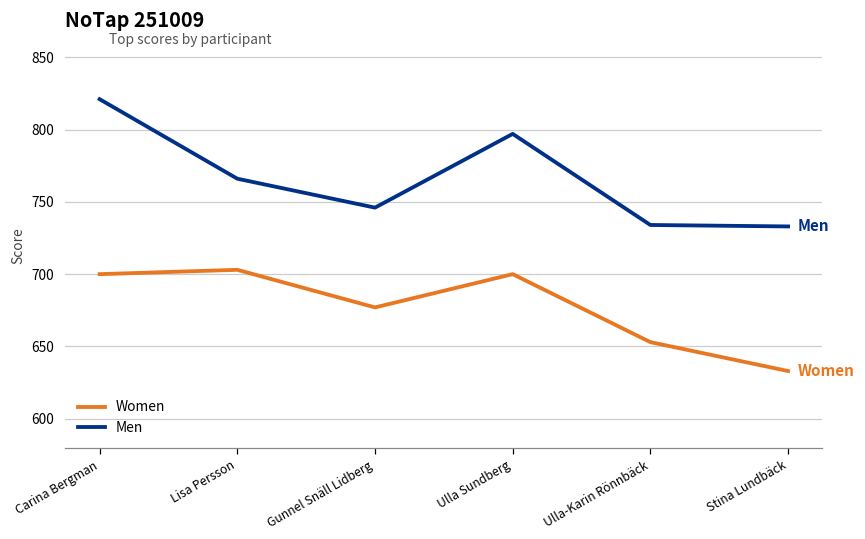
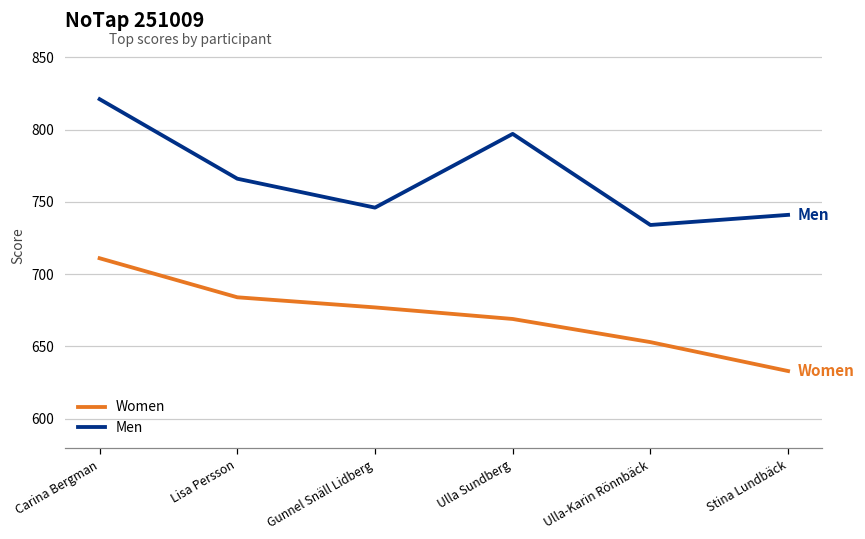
  {
    "Women": {
-     "Carina Bergman": 700,
-     "Lisa Persson": 703,
+     "Carina Bergman": 711,
+     "Lisa Persson": 684,
      "Gunnel Snäll Lidberg": 677,
-     "Ulla Sundberg": 700,
+     "Ulla Sundberg": 669,
      "Ulla-Karin Rönnbäck": 653,
      "Stina Lundbäck": 633
    },
    "Men": {
      "Carina Bergman": 821,
      "Lisa Persson": 766,
      "Gunnel Snäll Lidberg": 746,
      "Ulla Sundberg": 797,
      "Ulla-Karin Rönnbäck": 734,
-     "Stina Lundbäck": 733
+     "Stina Lundbäck": 741
    }
  }
